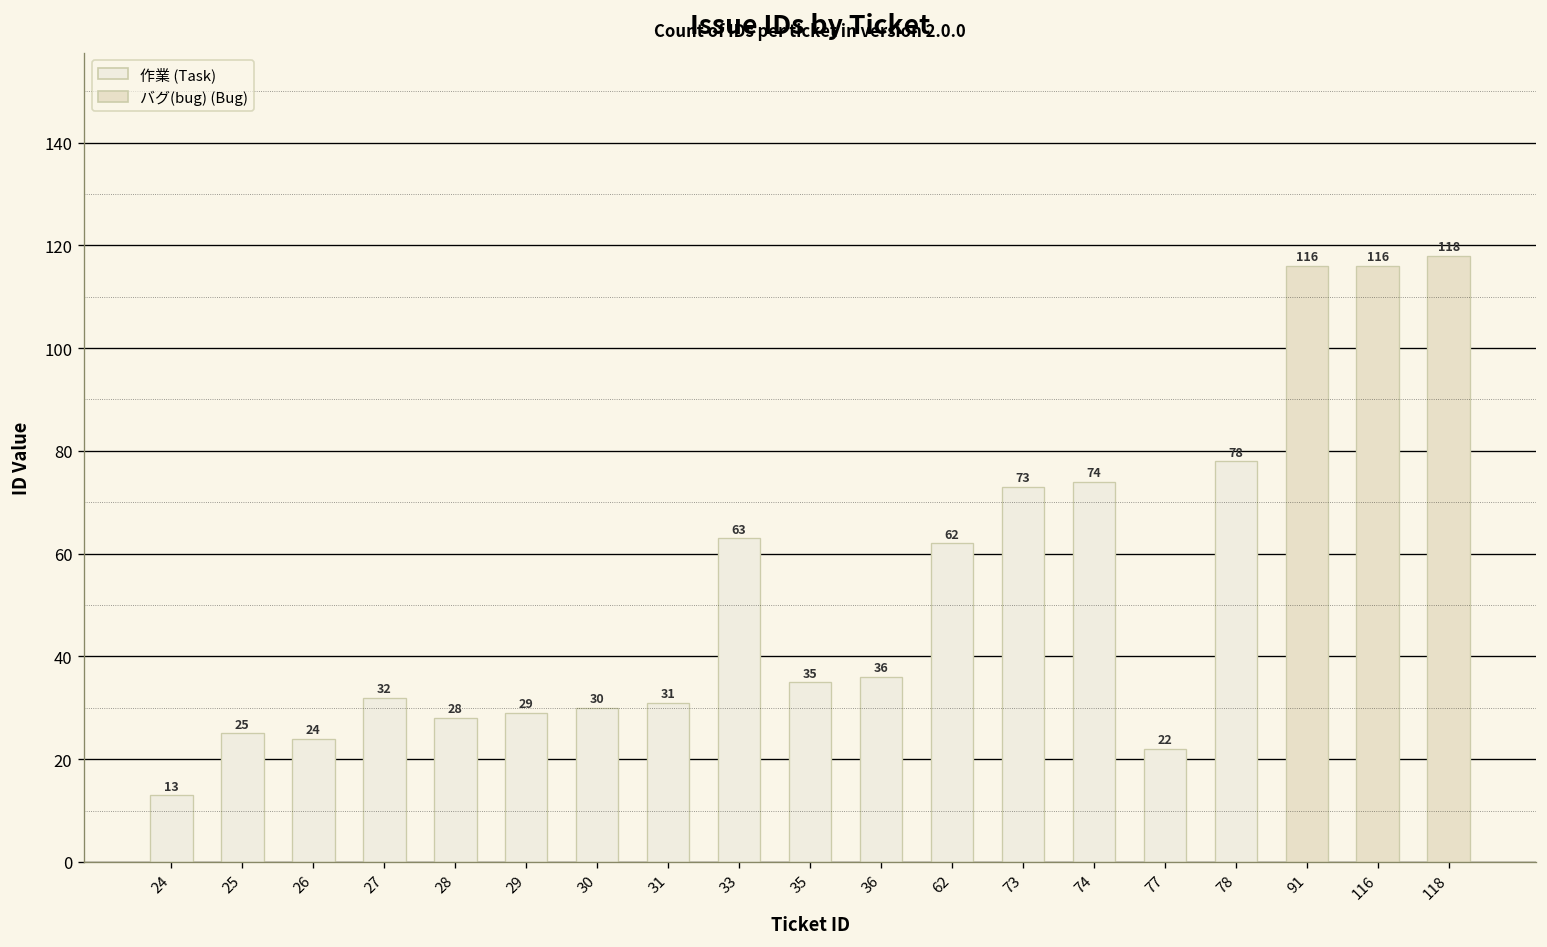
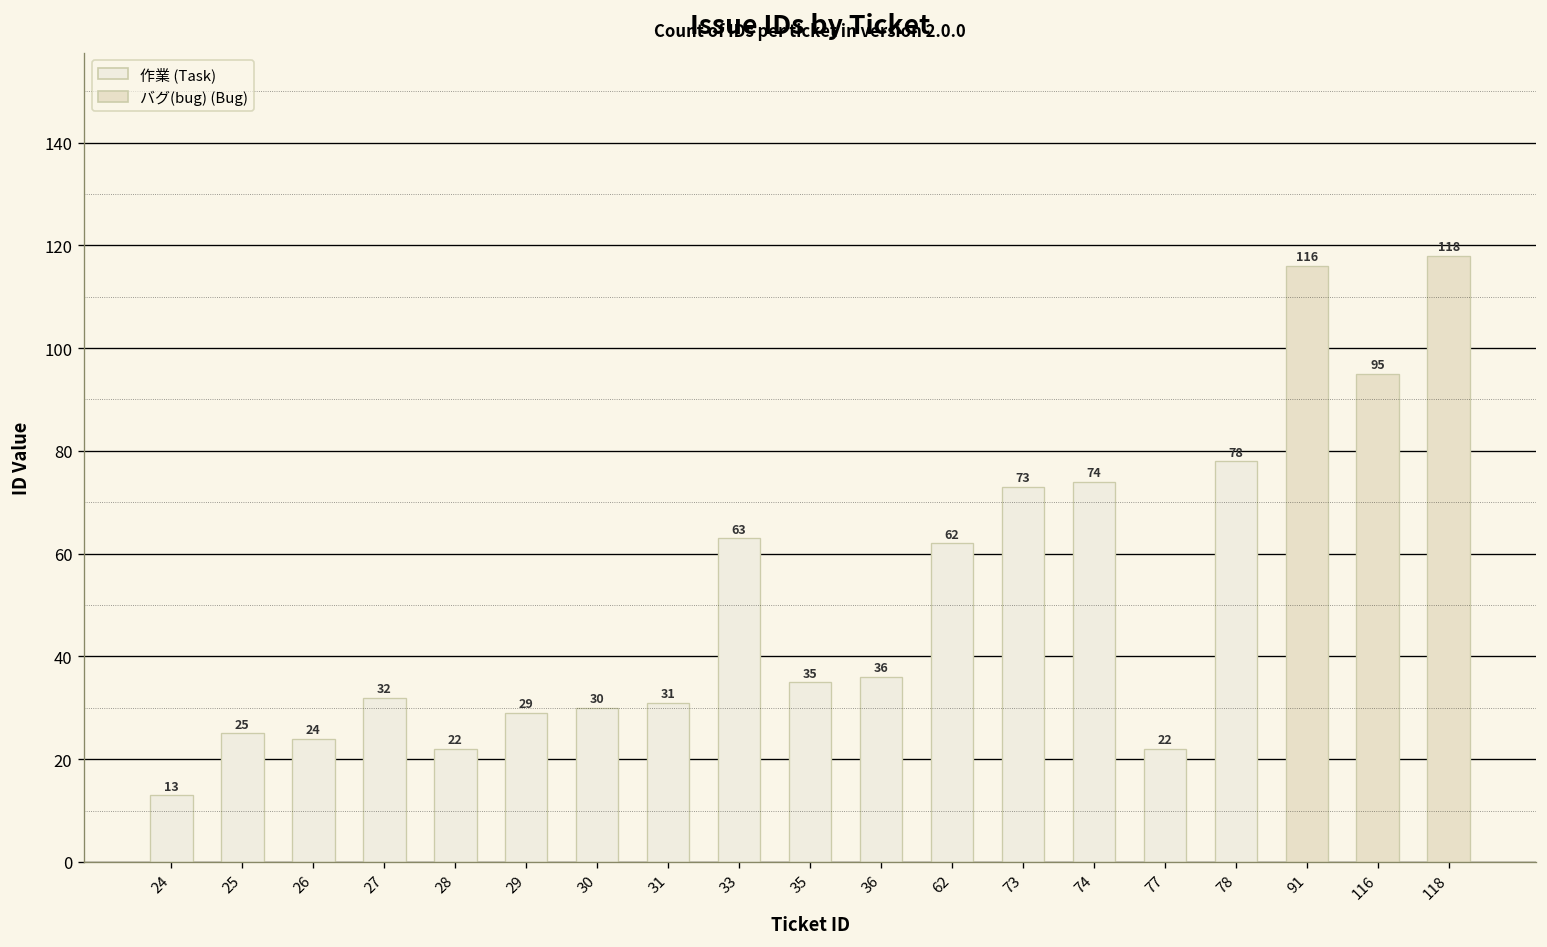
  {
    "24": 13,
    "25": 25,
    "26": 24,
    "27": 32,
-   "28": 28,
+   "28": 22,
    "29": 29,
    "30": 30,
    "31": 31,
    "33": 63,
    "35": 35,
    "36": 36,
    "62": 62,
    "73": 73,
    "74": 74,
    "77": 22,
    "78": 78,
    "91": 116,
-   "116": 116,
+   "116": 95,
    "118": 118
  }
